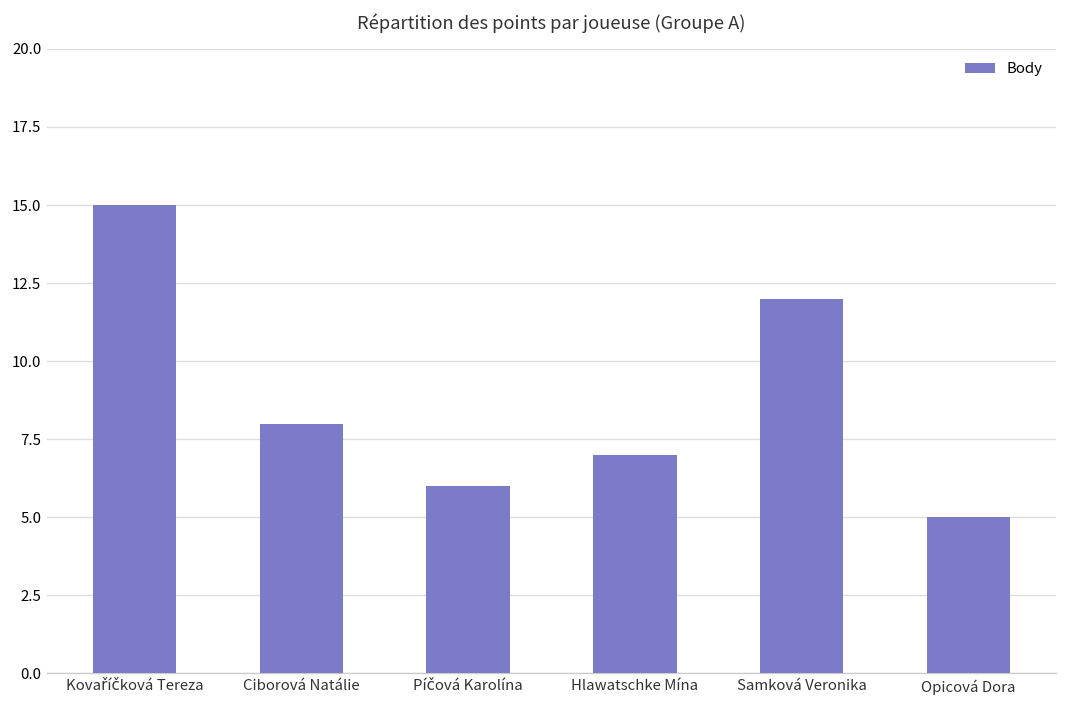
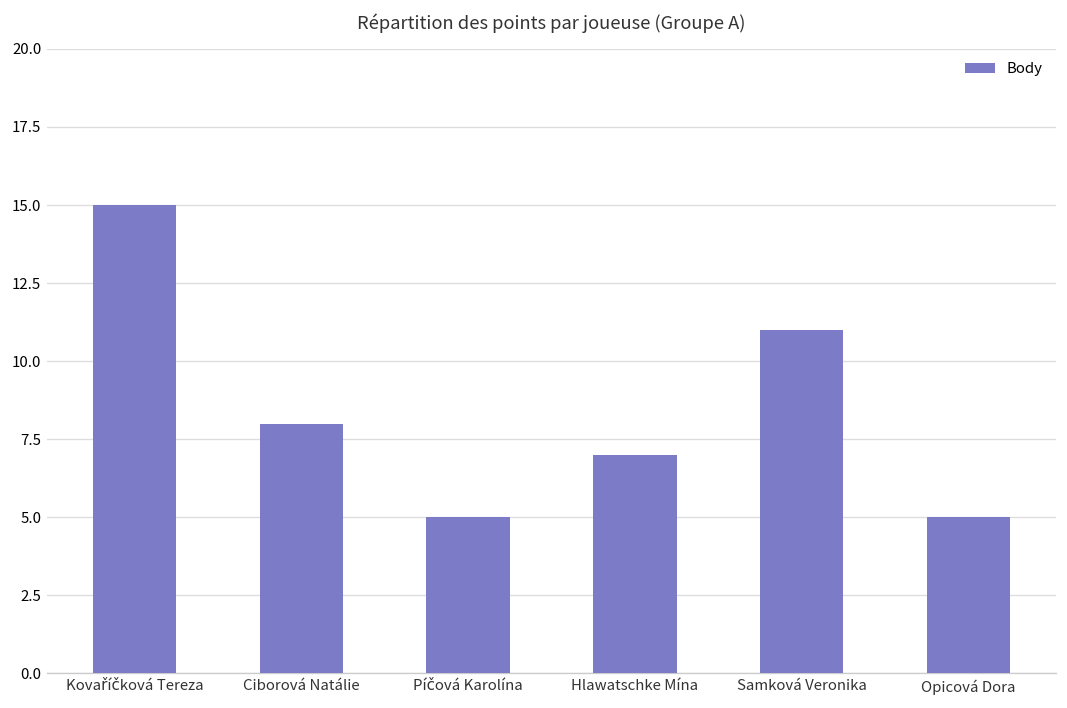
  {
    "Kovaříčková Tereza": 15,
    "Ciborová Natálie": 8,
-   "Píčová Karolína": 6,
+   "Píčová Karolína": 5,
    "Hlawatschke Mína": 7,
-   "Samková Veronika": 12,
+   "Samková Veronika": 11,
    "Opicová Dora": 5
  }
